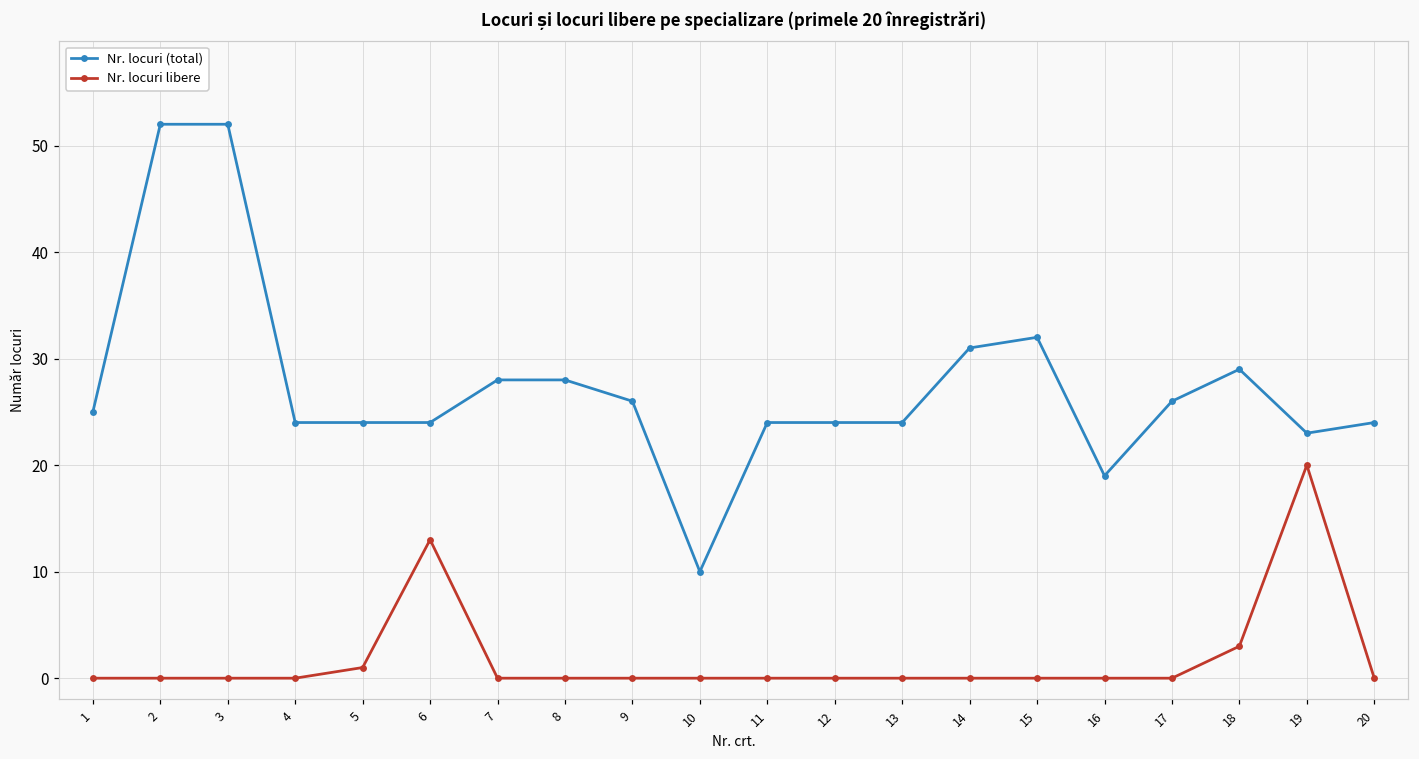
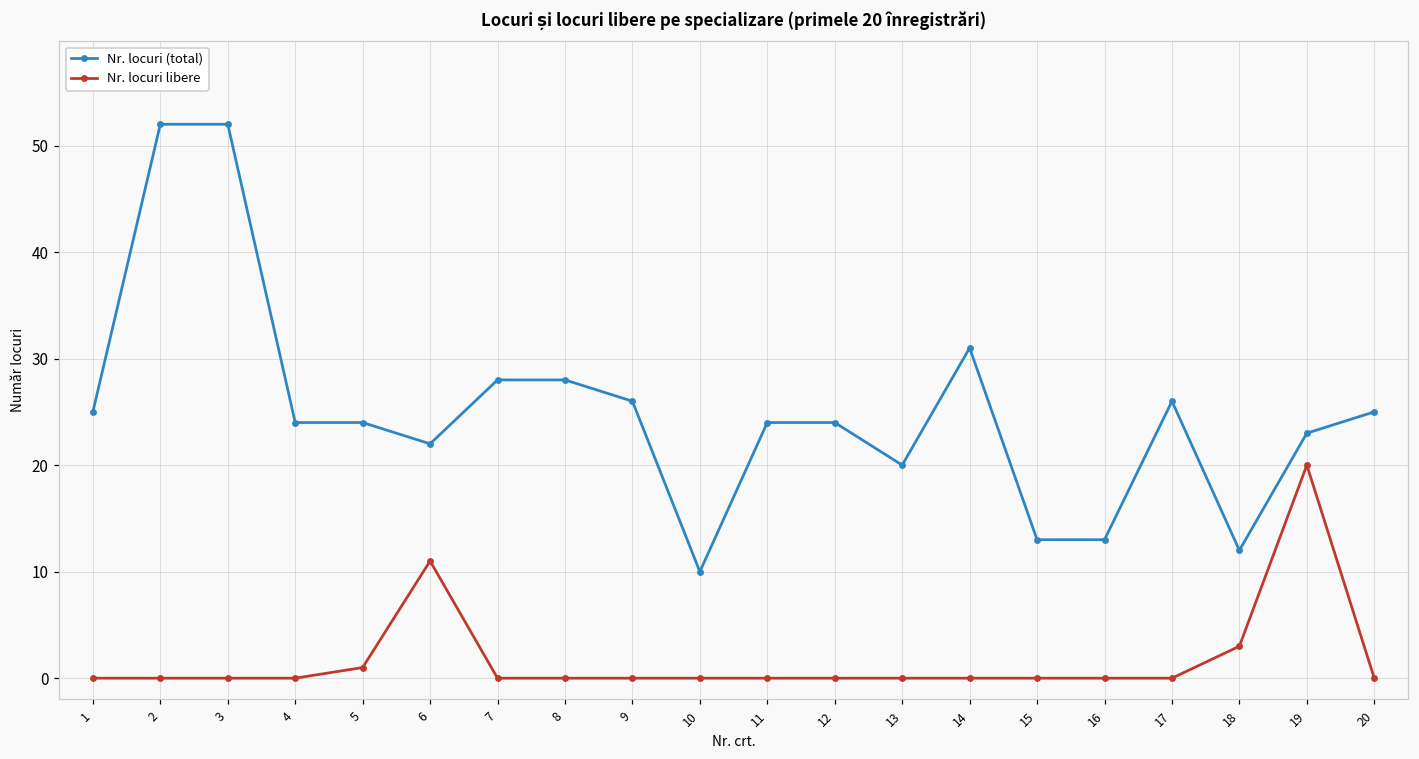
  {
    "Nr. locuri (total)": {
      "1": 25,
      "2": 52,
      "3": 52,
      "4": 24,
      "5": 24,
-     "6": 24,
+     "6": 22,
      "7": 28,
      "8": 28,
      "9": 26,
      "10": 10,
      "11": 24,
      "12": 24,
-     "13": 24,
+     "13": 20,
      "14": 31,
-     "15": 32,
-     "16": 19,
+     "15": 13,
+     "16": 13,
      "17": 26,
-     "18": 29,
+     "18": 12,
      "19": 23,
-     "20": 24
+     "20": 25
    },
    "Nr. locuri libere": {
      "1": 0,
      "2": 0,
      "3": 0,
      "4": 0,
      "5": 1,
-     "6": 13,
+     "6": 11,
      "7": 0,
      "8": 0,
      "9": 0,
      "10": 0,
      "11": 0,
      "12": 0,
      "13": 0,
      "14": 0,
      "15": 0,
      "16": 0,
      "17": 0,
      "18": 3,
      "19": 20,
      "20": 0
    }
  }
